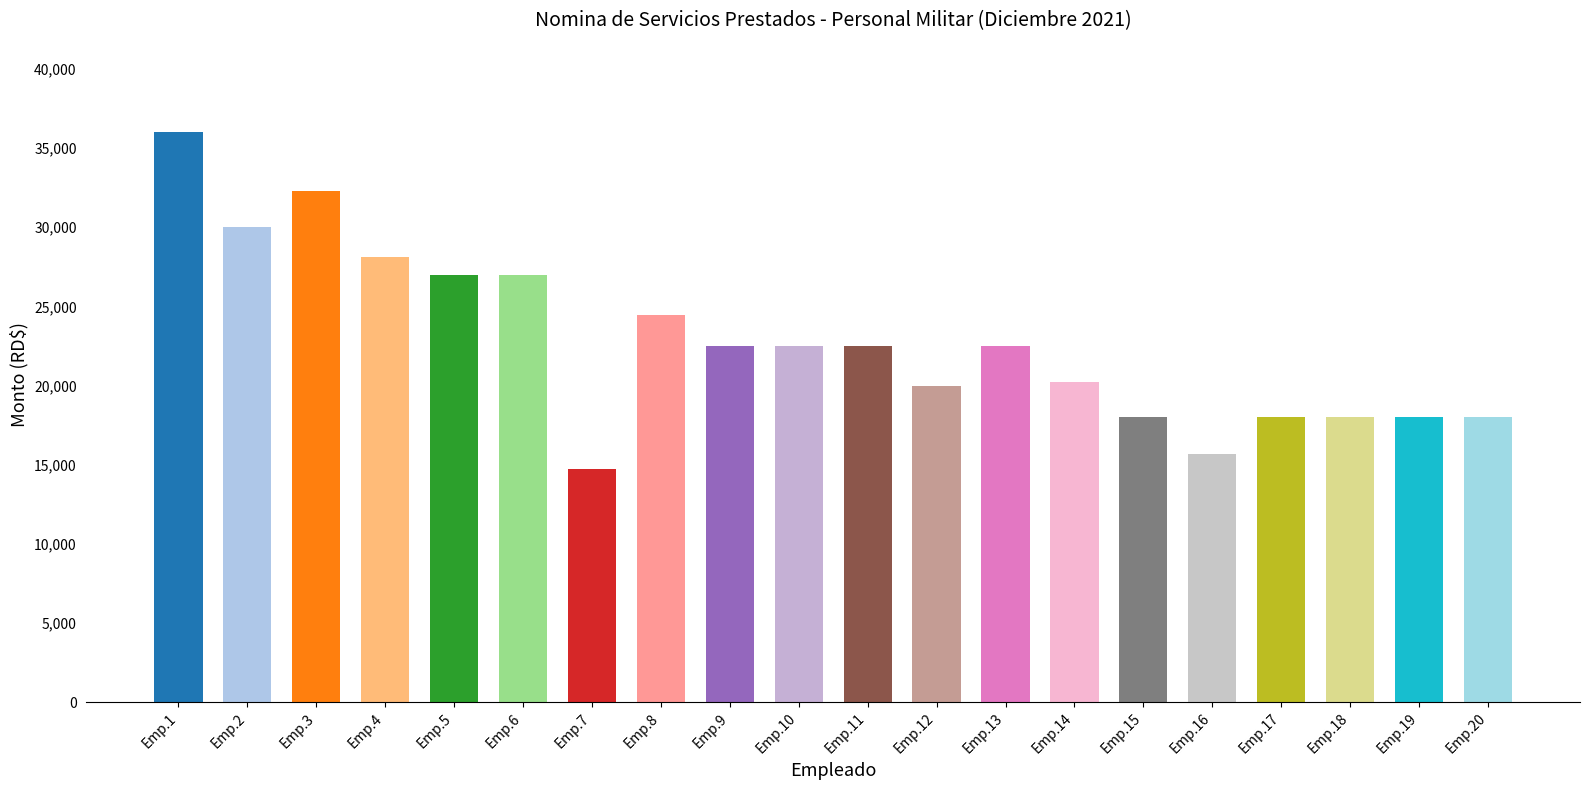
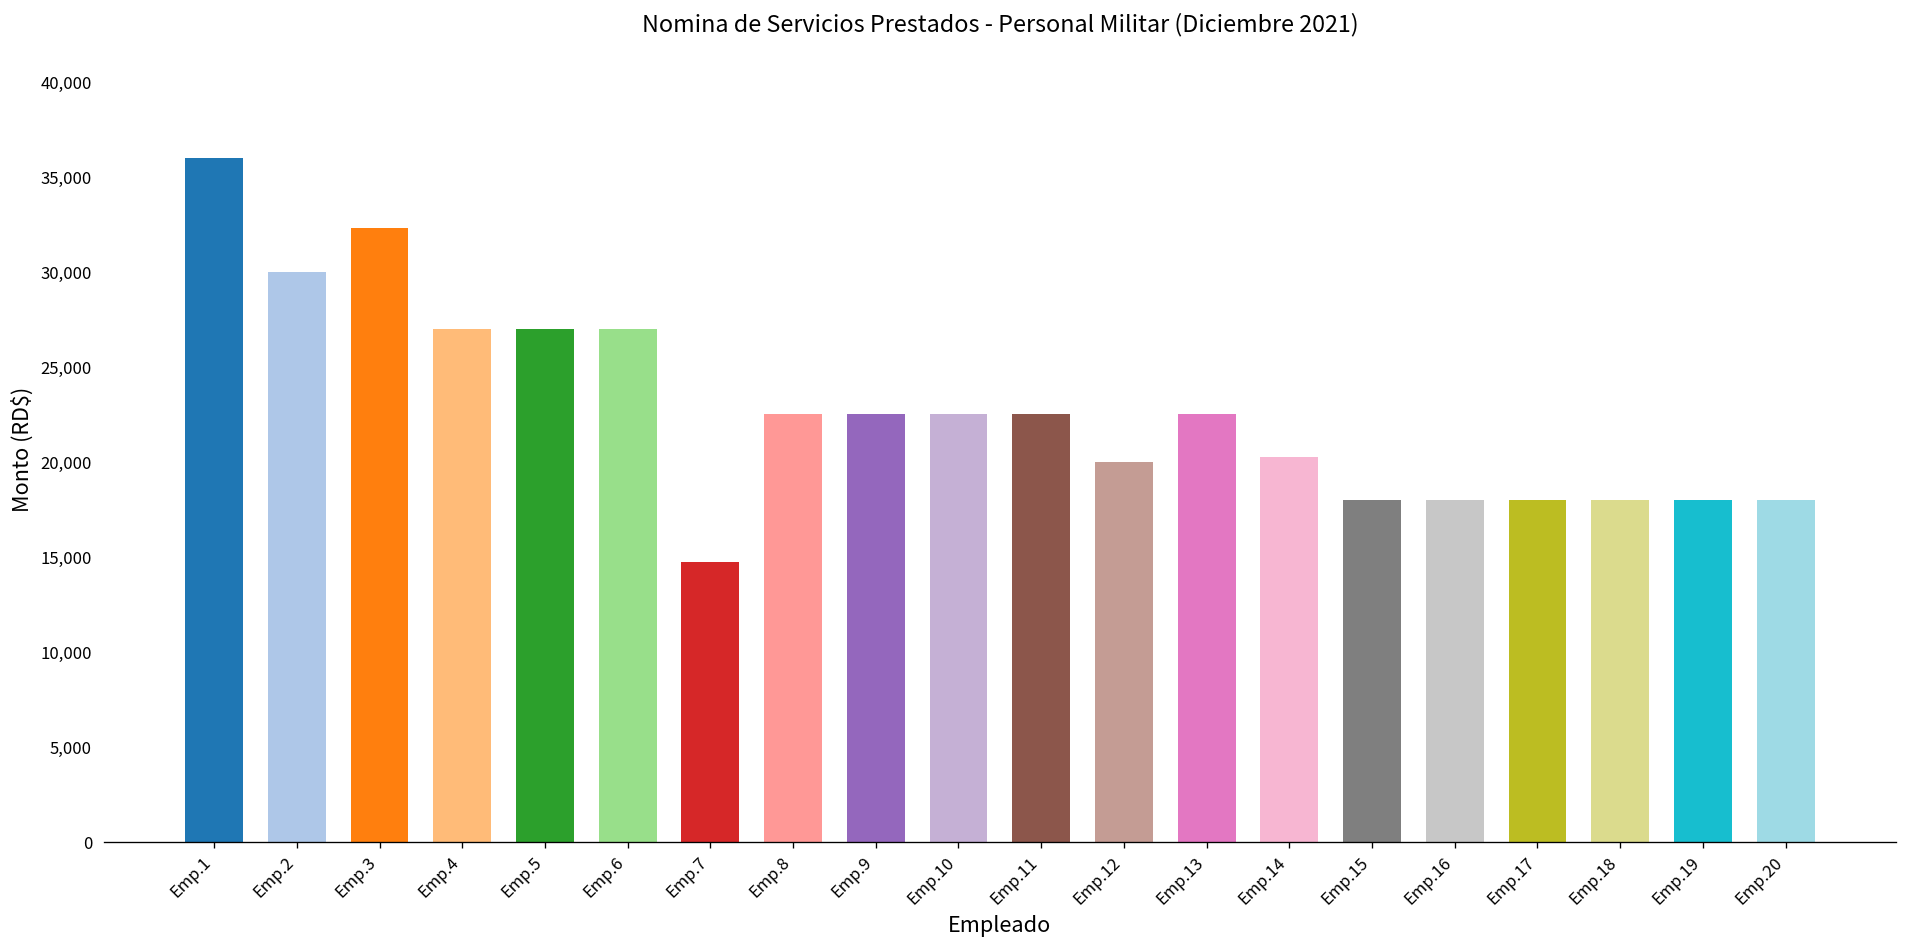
  {
    "Emp.1": "36,000",
    "Emp.2": "30,000",
    "Emp.3": "32,300",
-   "Emp.4": "28,100",
+   "Emp.4": "27,000",
    "Emp.5": "27,000",
    "Emp.6": "27,000",
    "Emp.7": "14,700",
-   "Emp.8": "24,400",
+   "Emp.8": "22,500",
    "Emp.9": "22,500",
    "Emp.10": "22,500",
    "Emp.11": "22,500",
    "Emp.12": "20,000",
    "Emp.13": "22,500",
    "Emp.14": "20,200",
    "Emp.15": "18,000",
-   "Emp.16": "15,700",
+   "Emp.16": "18,000",
    "Emp.17": "18,000",
    "Emp.18": "18,000",
    "Emp.19": "18,000",
    "Emp.20": "18,000"
  }
